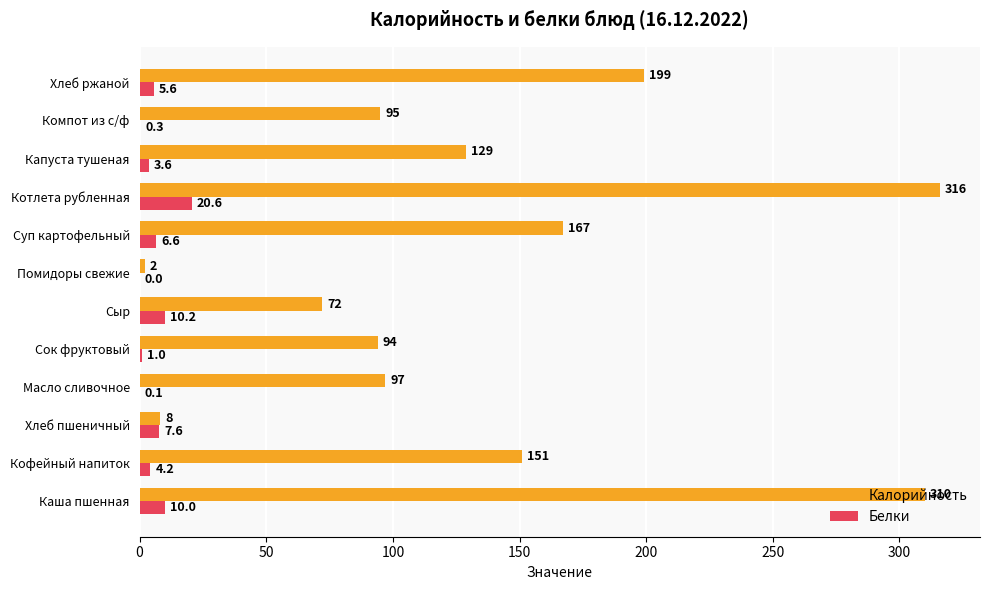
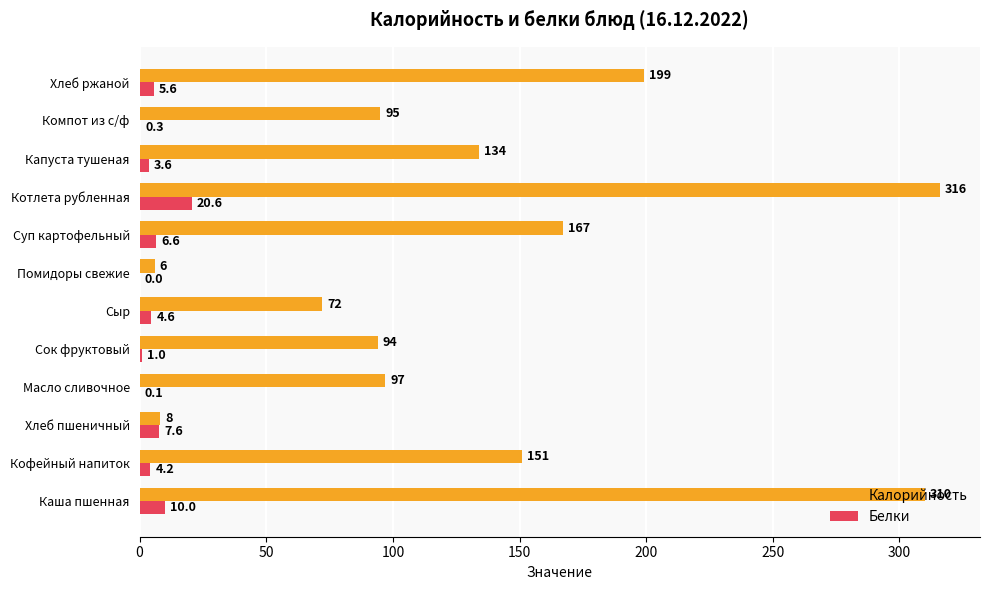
  {
    "Калорийность": {
      "Хлеб ржаной": 199,
      "Компот из с/ф": 95,
-     "Капуста тушеная": 129,
+     "Капуста тушеная": 134,
      "Котлета рубленная": 316,
      "Суп картофельный": 167,
-     "Помидоры свежие": 2,
+     "Помидоры свежие": 6,
      "Сыр": 72,
      "Сок фруктовый": 94,
      "Масло сливочное": 97,
      "Хлеб пшеничный": 8,
      "Кофейный напиток": 151,
      "Каша пшенная": 310
    },
    "Белки": {
      "Хлеб ржаной": 5.6,
      "Компот из с/ф": 0.3,
      "Капуста тушеная": 3.6,
      "Котлета рубленная": 20.6,
      "Суп картофельный": 6.6,
      "Помидоры свежие": 0.0,
-     "Сыр": 10.2,
+     "Сыр": 4.6,
      "Сок фруктовый": 1.0,
      "Масло сливочное": 0.1,
      "Хлеб пшеничный": 7.6,
      "Кофейный напиток": 4.2,
      "Каша пшенная": 10.0
    }
  }
